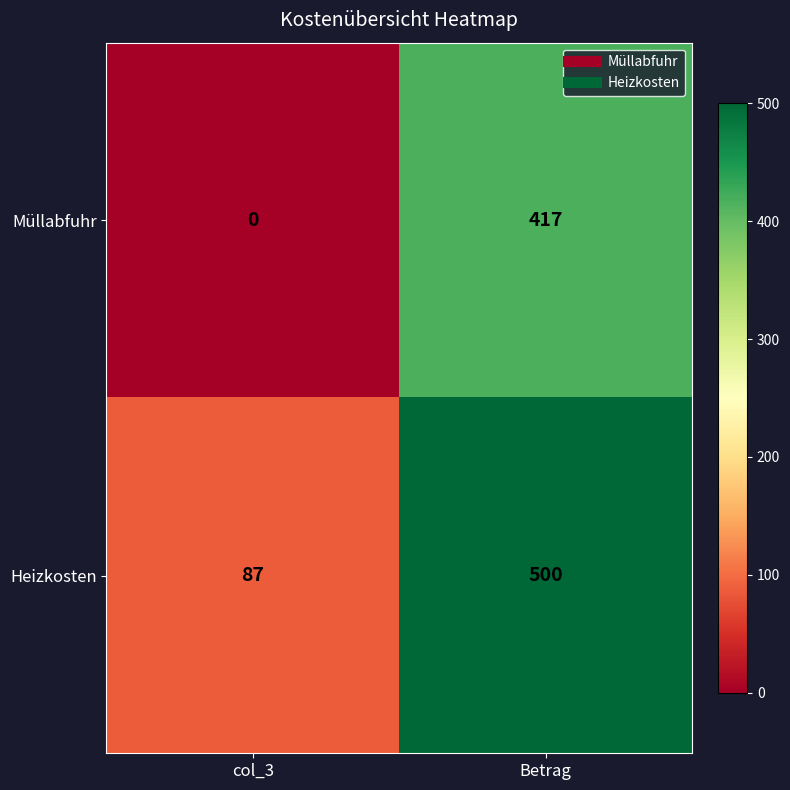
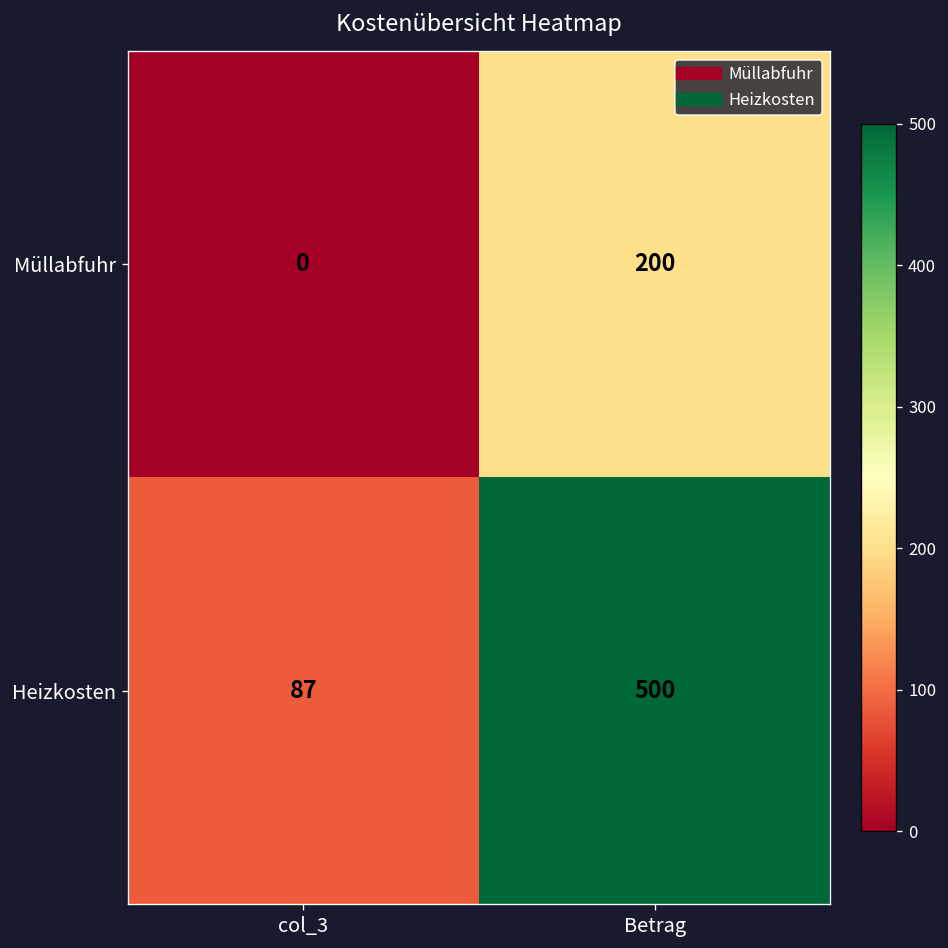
  {
    "Müllabfuhr": {
      "col_3": 0,
-     "Betrag": 417
+     "Betrag": 200
    },
    "Heizkosten": {
      "col_3": 87,
      "Betrag": 500
    }
  }
